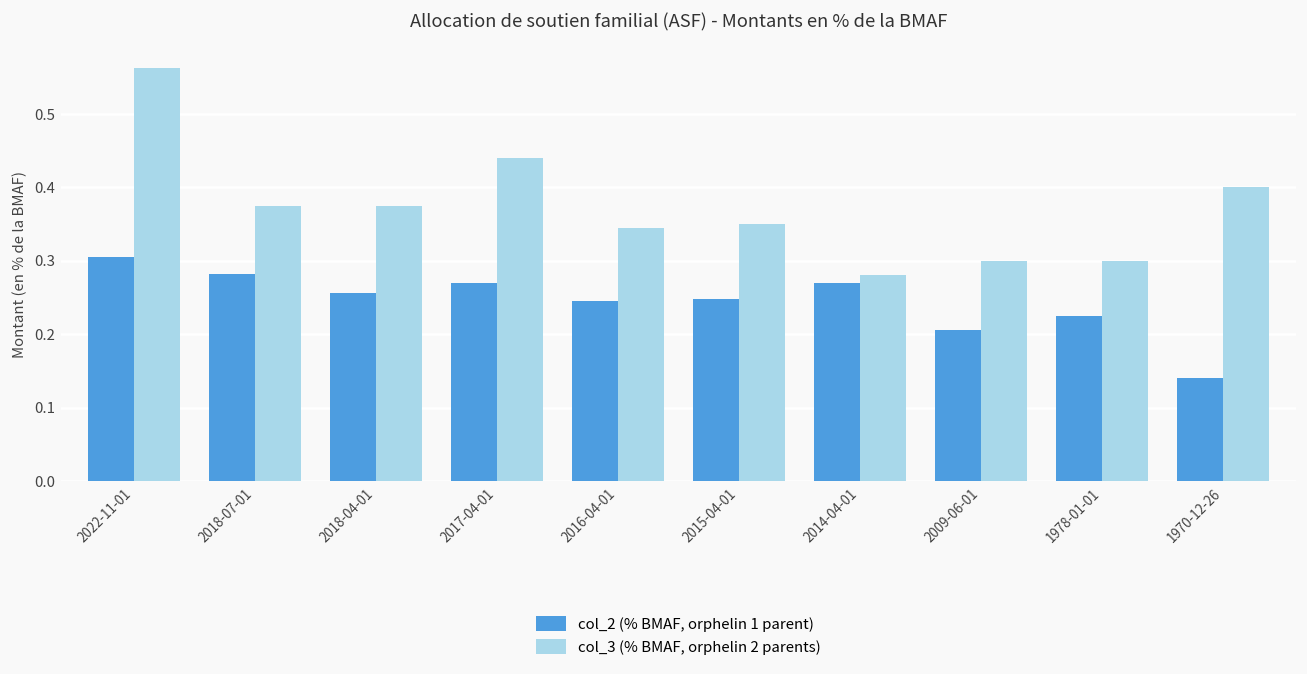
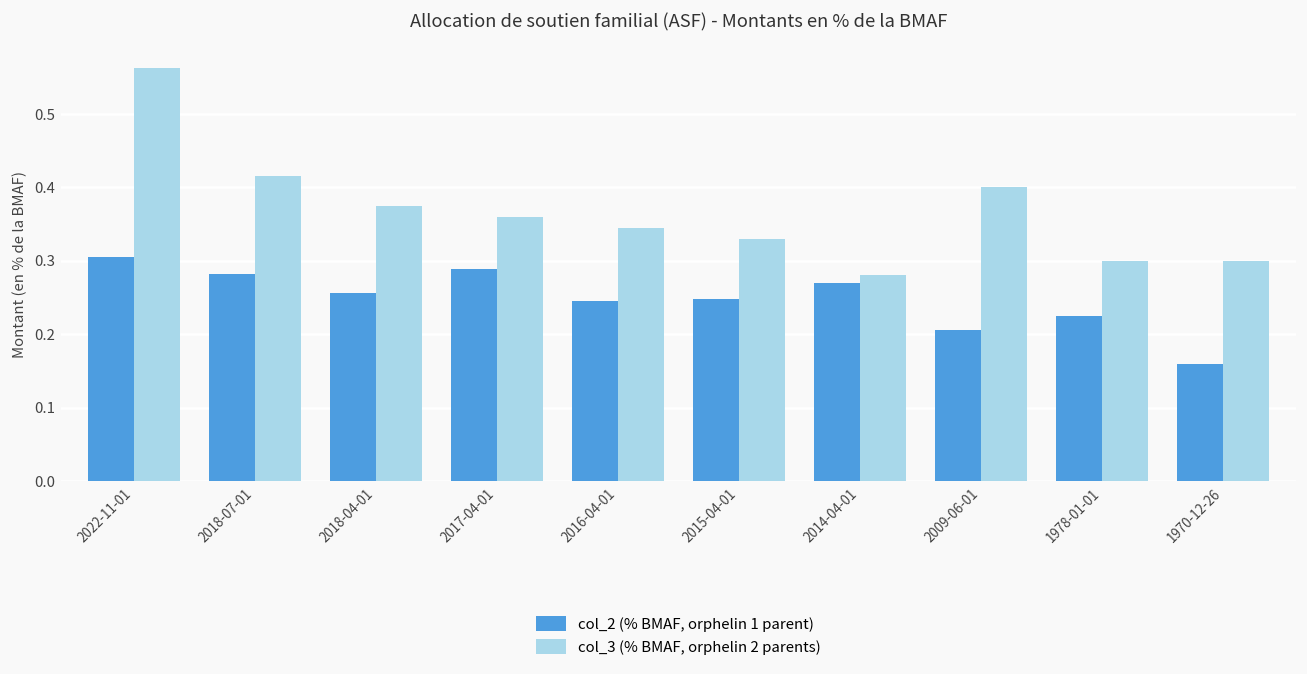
  {
    "col_2 (% BMAF, orphelin 1 parent)": {
      "2022-11-01": 0.31,
      "2018-07-01": 0.28,
      "2018-04-01": 0.26,
-     "2017-04-01": 0.27,
+     "2017-04-01": 0.29,
      "2016-04-01": 0.25,
      "2015-04-01": 0.25,
      "2014-04-01": 0.27,
      "2009-06-01": 0.21,
      "1978-01-01": 0.23,
-     "1970-12-26": 0.14
+     "1970-12-26": 0.16
    },
    "col_3 (% BMAF, orphelin 2 parents)": {
      "2022-11-01": 0.56,
-     "2018-07-01": 0.38,
+     "2018-07-01": 0.42,
      "2018-04-01": 0.38,
-     "2017-04-01": 0.44,
+     "2017-04-01": 0.36,
      "2016-04-01": 0.35,
-     "2015-04-01": 0.35,
+     "2015-04-01": 0.33,
      "2014-04-01": 0.28,
-     "2009-06-01": 0.3,
+     "2009-06-01": 0.4,
      "1978-01-01": 0.30,
-     "1970-12-26": 0.4
+     "1970-12-26": 0.3
    }
  }
